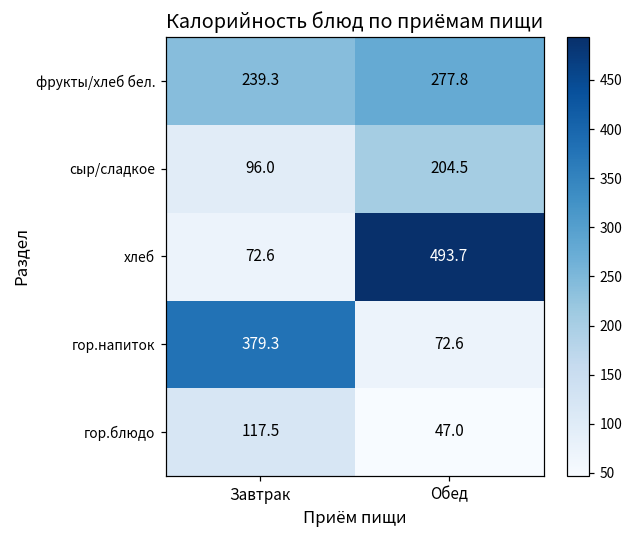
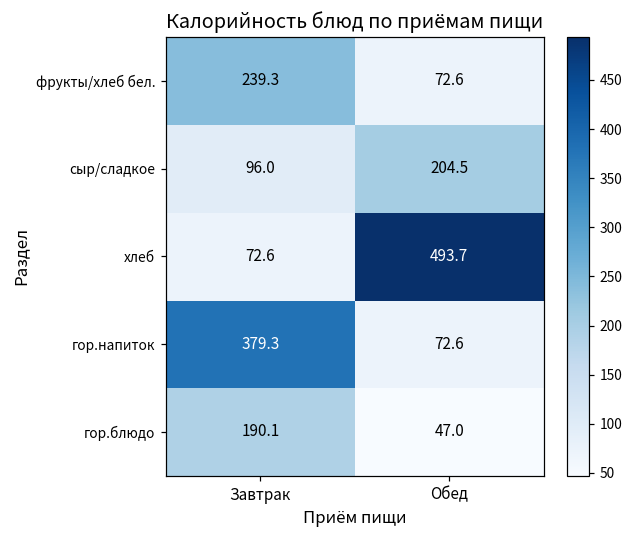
  {
    "фрукты/хлеб бел.": {
      "Завтрак": 239.3,
-     "Обед": 277.8
+     "Обед": 72.6
    },
    "сыр/сладкое": {
      "Завтрак": 96.0,
      "Обед": 204.5
    },
    "хлеб": {
      "Завтрак": 72.6,
      "Обед": 493.7
    },
    "гор.напиток": {
      "Завтрак": 379.3,
      "Обед": 72.6
    },
    "гор.блюдо": {
-     "Завтрак": 117.5,
+     "Завтрак": 190.1,
      "Обед": 47.0
    }
  }
